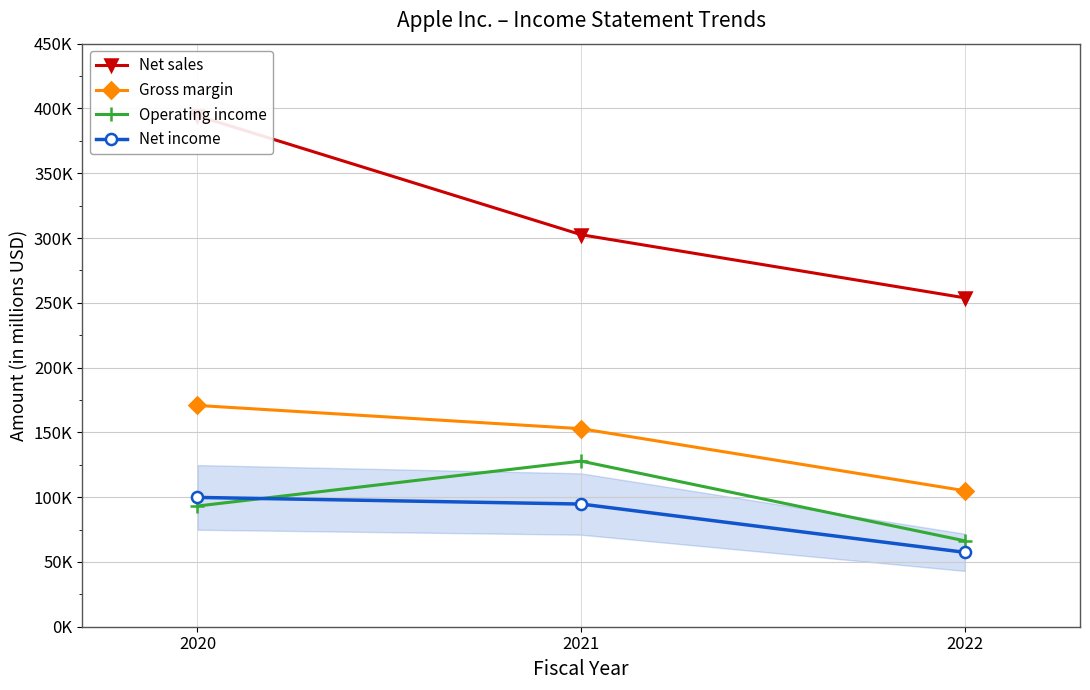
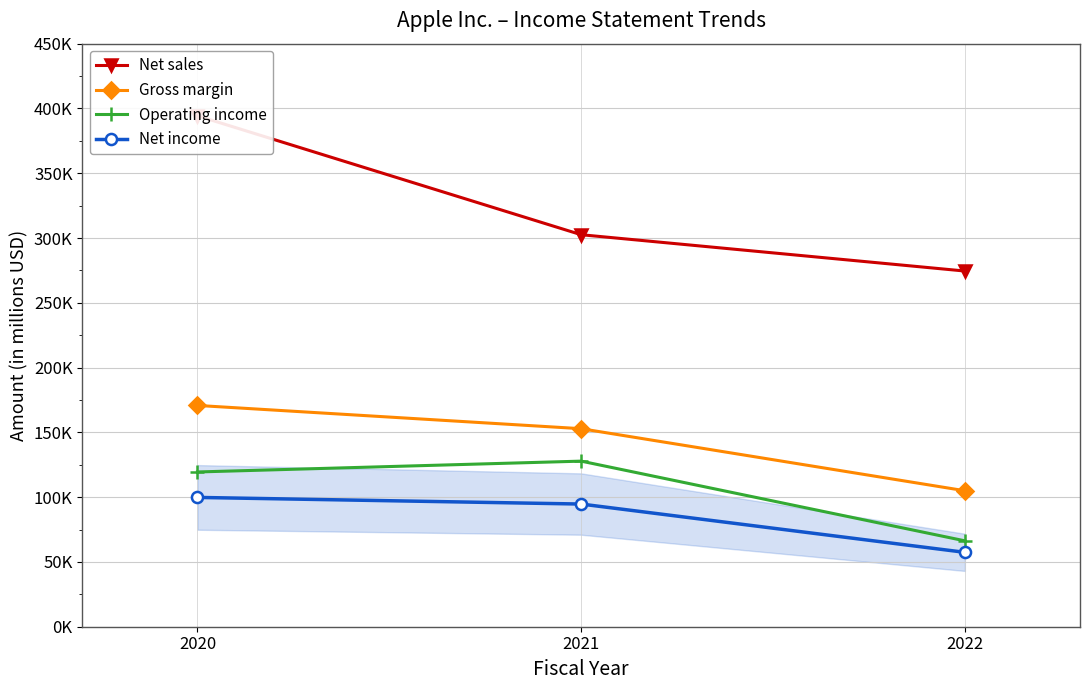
  {
    "Net sales": {
      "2021": 303000,
-     "2022": 254000
+     "2022": 275000
    },
    "Gross margin": {
      "2020": 171000,
      "2021": 153000,
      "2022": 105000
    },
    "Operating income": {
-     "2020": 93000,
+     "2020": 119000,
      "2021": 128000,
      "2022": 66000
    }
  }
